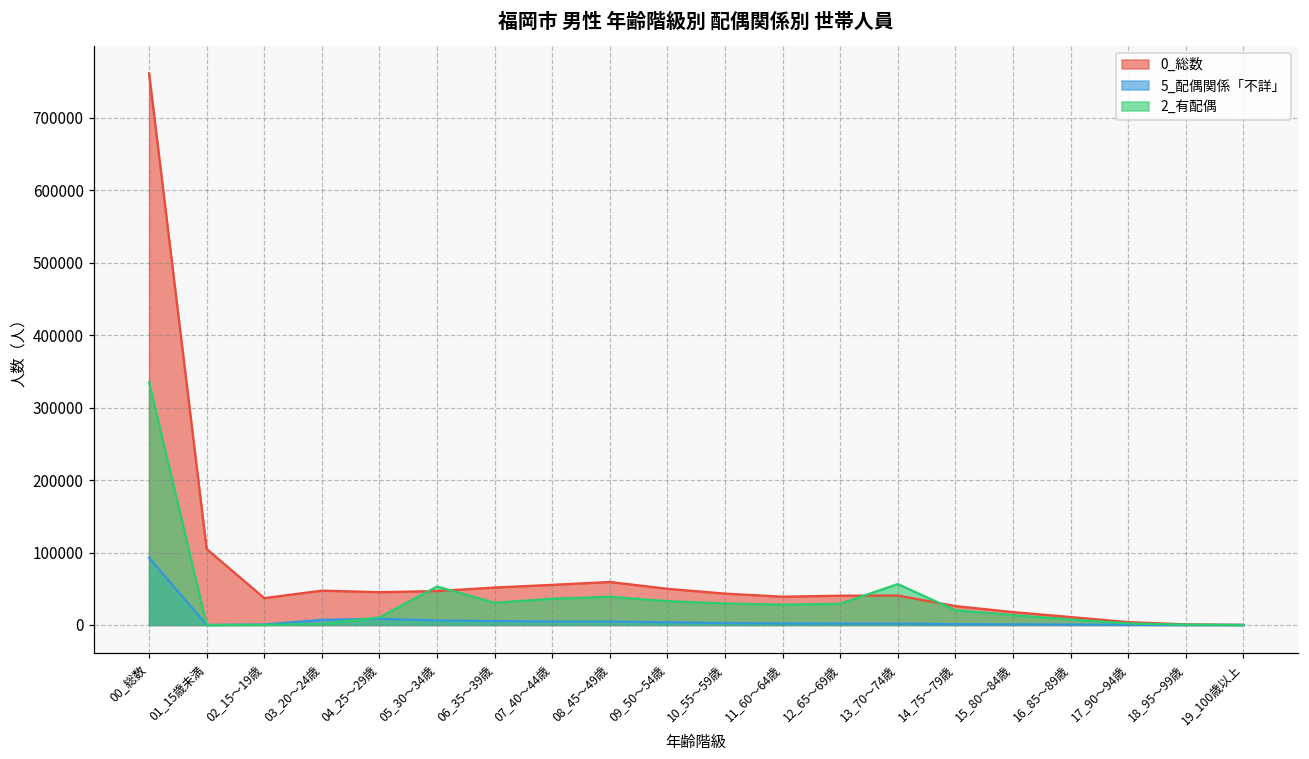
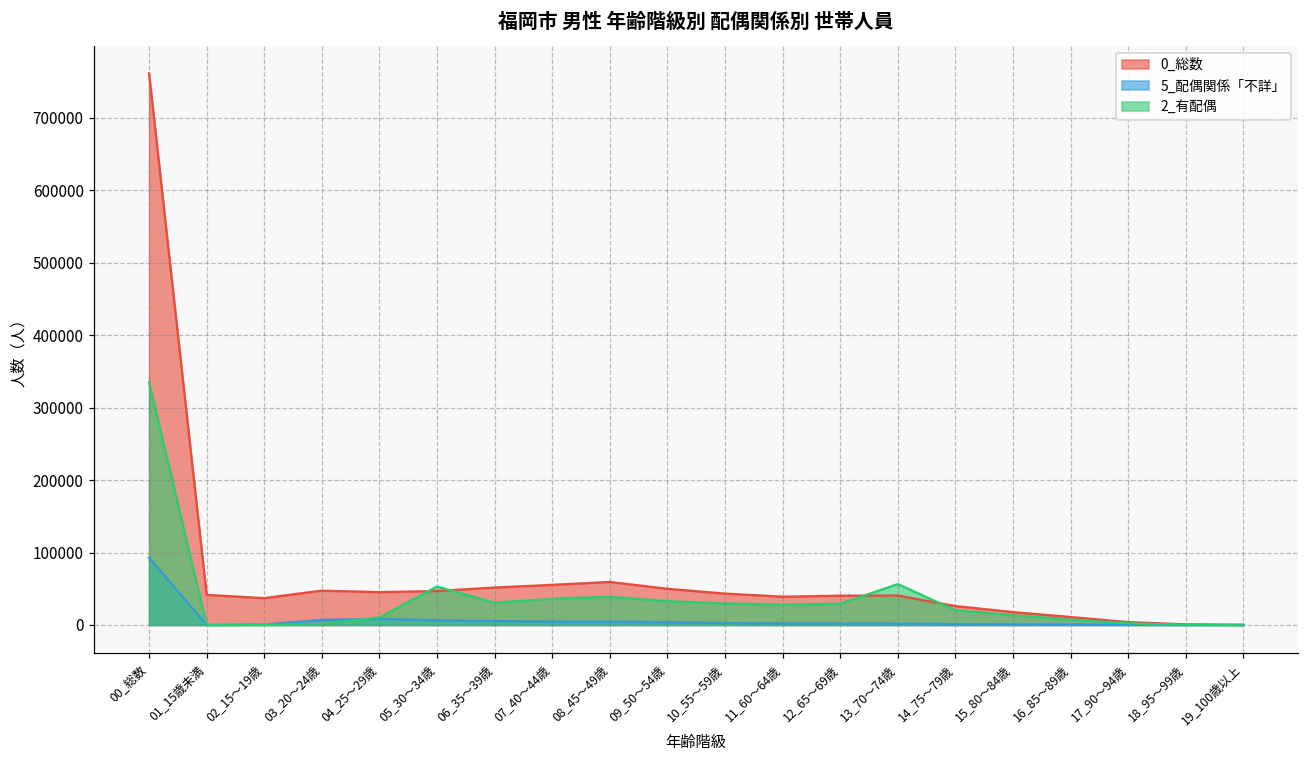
  {
    "0_総数": {
      "00_総数": 760000,
-     "01_15歳未満": 100000,
+     "01_15歳未満": 40000,
      "02_15～19歳": 40000,
      "03_20～24歳": 50000,
      "04_25～29歳": 50000,
      "05_30～34歳": 50000,
      "06_35～39歳": 50000,
      "07_40～44歳": 60000,
      "08_45～49歳": 60000,
      "09_50～54歳": 50000,
      "10_55～59歳": 40000,
      "11_60～64歳": 40000,
      "12_65～69歳": 40000,
      "13_70～74歳": 40000,
      "14_75～79歳": 30000,
      "15_80～84歳": 20000
    },
    "5_配偶関係「不詳」": {
      "00_総数": 90000,
      "03_20～24歳": 10000,
      "05_30～34歳": 10000,
      "06_35～39歳": 10000,
      "07_40～44歳": 0,
      "08_45～49歳": 0,
      "09_50～54歳": 0,
      "10_55～59歳": 0,
      "11_60～64歳": 0,
      "12_65～69歳": 0,
      "13_70～74歳": 0,
      "14_75～79歳": 0,
      "15_80～84歳": 0,
      "16_85～89歳": 0
    },
    "2_有配偶": {
      "00_総数": 330000,
      "03_20～24歳": 0,
      "05_30～34歳": 50000,
      "06_35～39歳": 30000,
      "07_40～44歳": 40000,
      "08_45～49歳": 40000,
      "09_50～54歳": 30000,
      "10_55～59歳": 30000,
      "11_60～64歳": 30000,
      "12_65～69歳": 30000,
      "13_70～74歳": 60000,
      "14_75～79歳": 20000,
      "15_80～84歳": 10000
    }
  }
